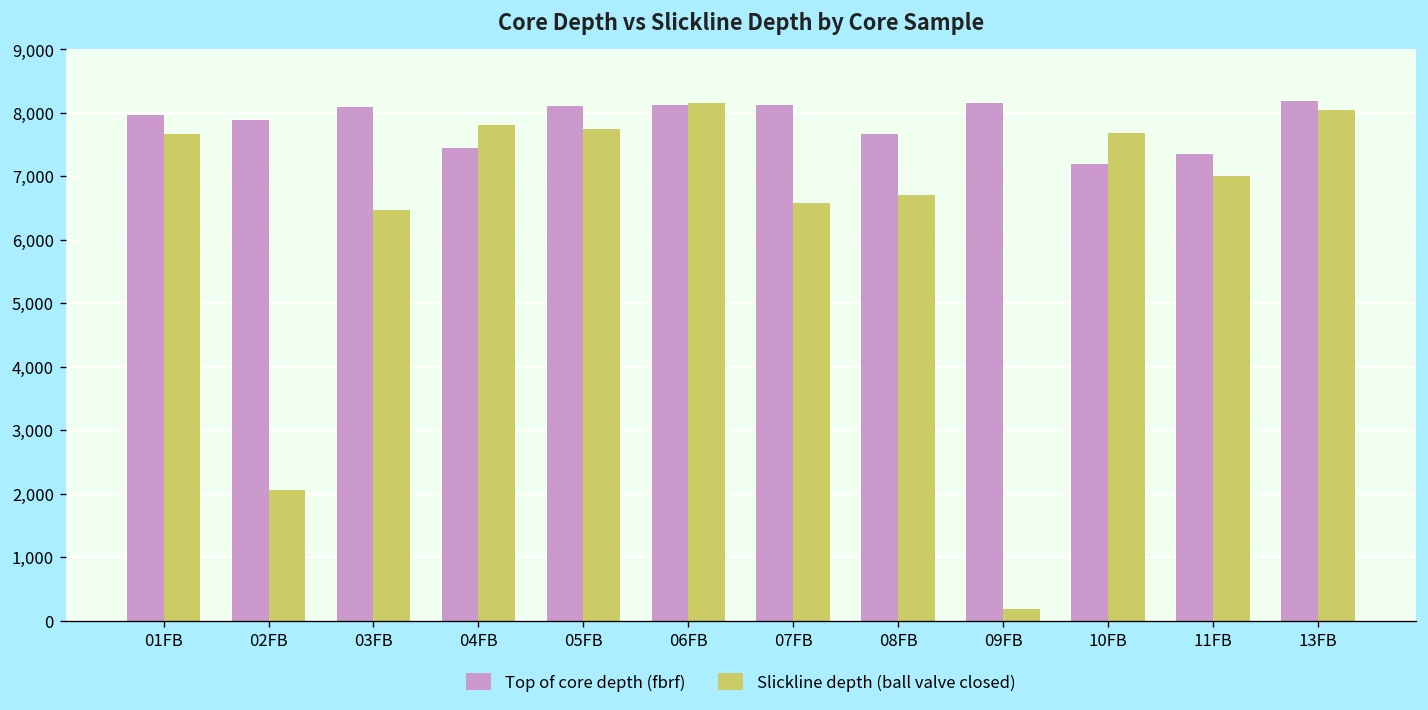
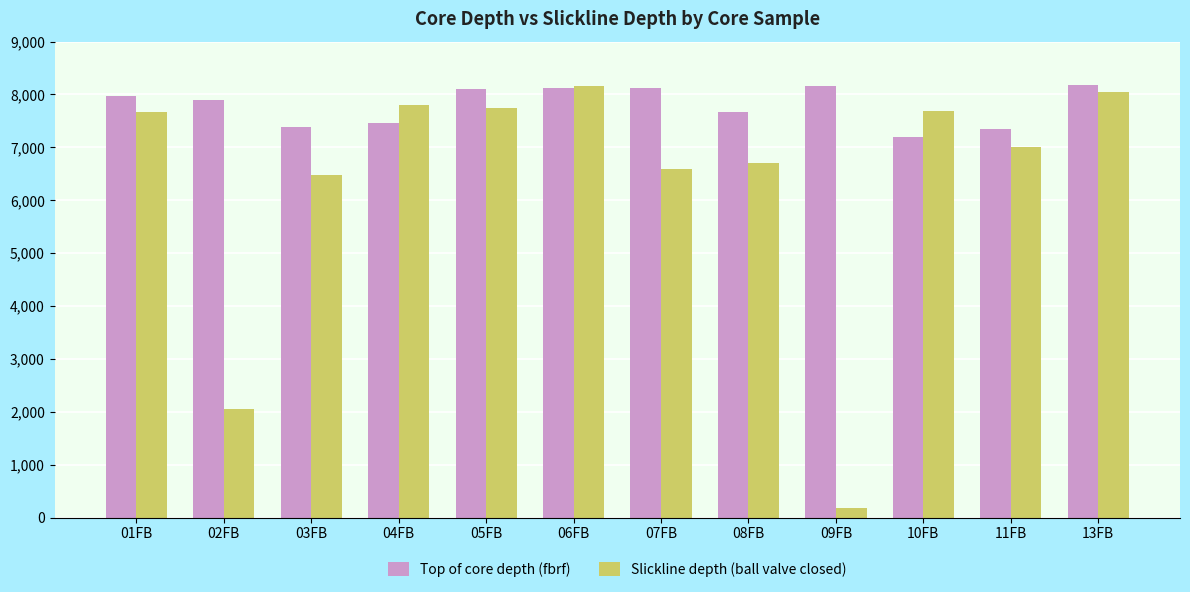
  {
    "Top of core depth (fbrf)": {
      "01FB": "8,000",
      "02FB": "7,900",
-     "03FB": "8,100",
+     "03FB": "7,400",
      "04FB": "7,500",
      "05FB": "8,100",
      "06FB": "8,100",
      "07FB": "8,100",
      "08FB": "7,700",
      "09FB": "8,200",
      "10FB": "7,200",
      "11FB": "7,400",
      "13FB": "8,200"
    },
    "Slickline depth (ball valve closed)": {
      "01FB": "7,700",
      "02FB": "2,100",
      "03FB": "6,500",
      "04FB": "7,800",
      "05FB": "7,700",
      "06FB": "8,200",
      "07FB": "6,600",
      "08FB": "6,700",
      "09FB": "200",
      "10FB": "7,700",
      "11FB": "7,000",
      "13FB": "8,000"
    }
  }
